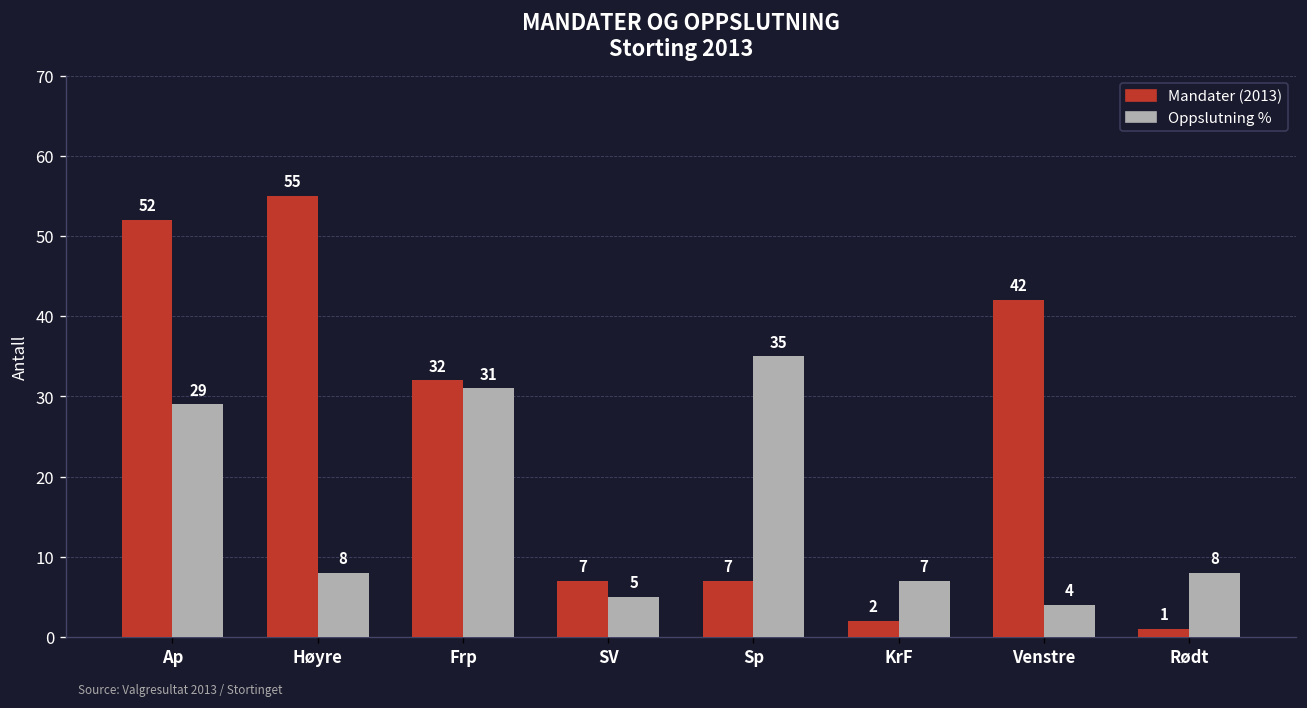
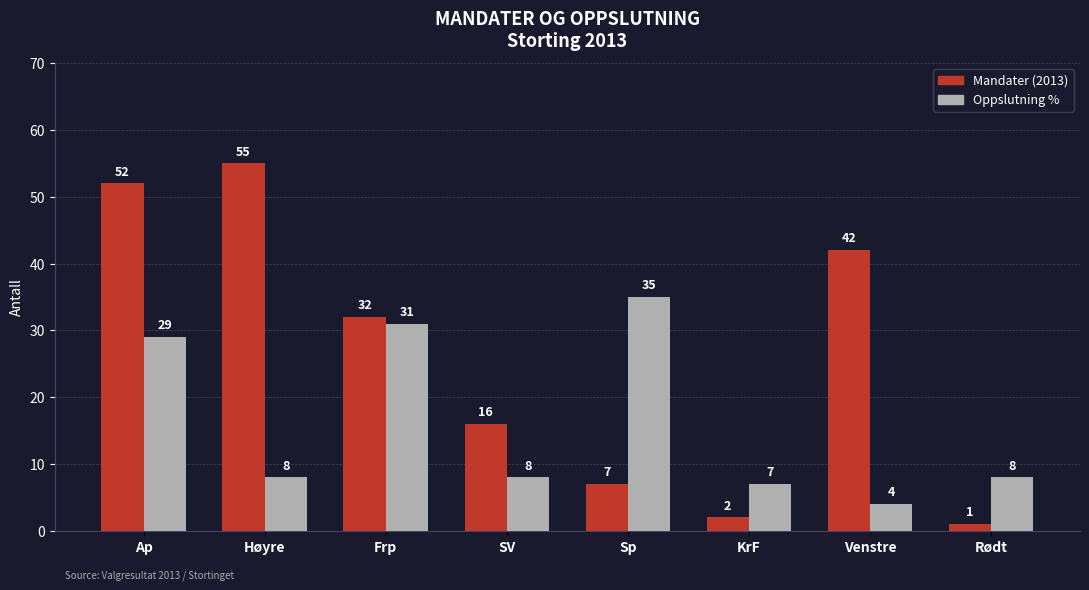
  {
    "Mandater (2013)": {
      "Ap": 52,
      "Høyre": 55,
      "Frp": 32,
-     "SV": 7,
+     "SV": 16,
      "Sp": 7,
      "KrF": 2,
      "Venstre": 42,
      "Rødt": 1
    },
    "Oppslutning %": {
      "Ap": 29,
      "Høyre": 8,
      "Frp": 31,
-     "SV": 5,
+     "SV": 8,
      "Sp": 35,
      "KrF": 7,
      "Venstre": 4,
      "Rødt": 8
    }
  }
